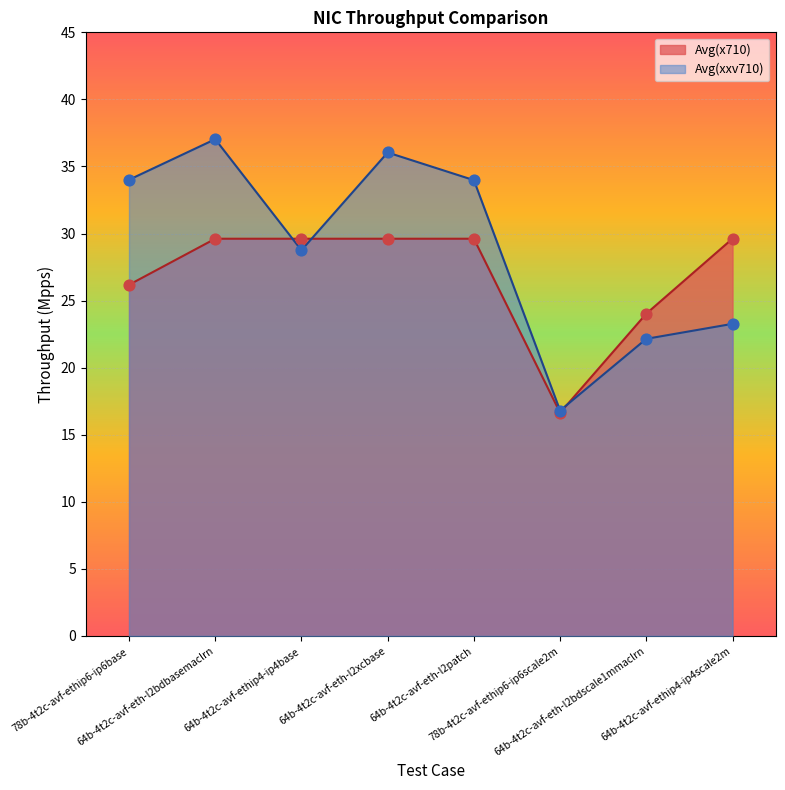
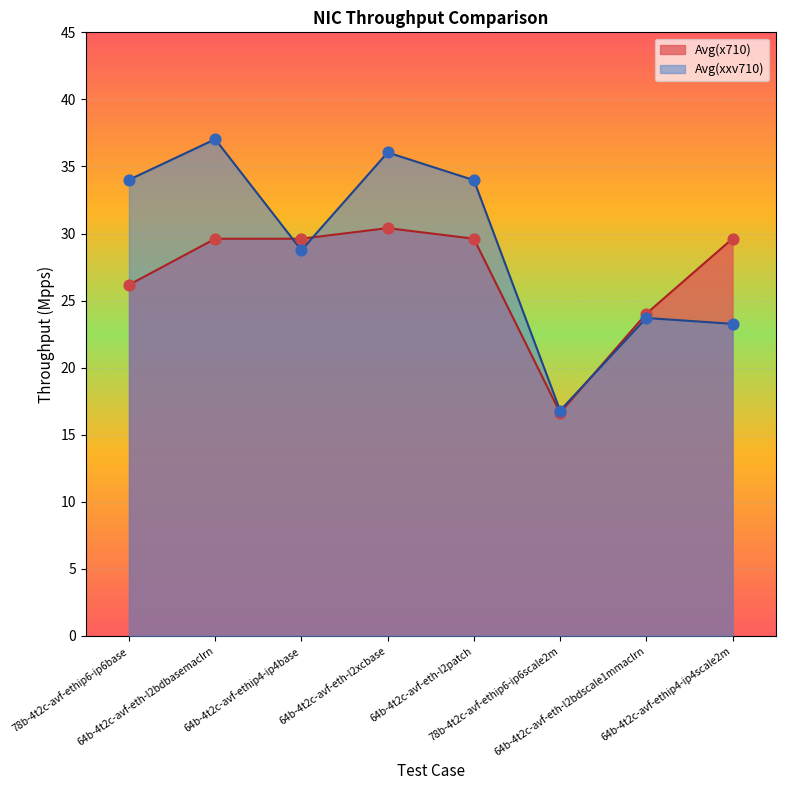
  {
    "Avg(x710)": {
      "78b-4t2c-avf-ethip6-ip6base": 26.2,
      "64b-4t2c-avf-eth-l2bdbasemaclrn": 29.6,
      "64b-4t2c-avf-ethip4-ip4base": 29.6,
-     "64b-4t2c-avf-eth-l2xcbase": 29.6,
+     "64b-4t2c-avf-eth-l2xcbase": 30.4,
      "64b-4t2c-avf-eth-l2patch": 29.6,
      "64b-4t2c-avf-eth-l2bdscale1mmaclrn": 24.0,
      "64b-4t2c-avf-ethip4-ip4scale2m": 29.6
    },
    "Avg(xxv710)": {
      "78b-4t2c-avf-ethip6-ip6base": 34.0,
      "64b-4t2c-avf-eth-l2bdbasemaclrn": 37.0,
      "64b-4t2c-avf-ethip4-ip4base": 28.8,
      "64b-4t2c-avf-eth-l2xcbase": 36.0,
      "64b-4t2c-avf-eth-l2patch": 34.0,
-     "64b-4t2c-avf-eth-l2bdscale1mmaclrn": 22.2,
+     "64b-4t2c-avf-eth-l2bdscale1mmaclrn": 23.7,
      "64b-4t2c-avf-ethip4-ip4scale2m": 23.3
    }
  }
